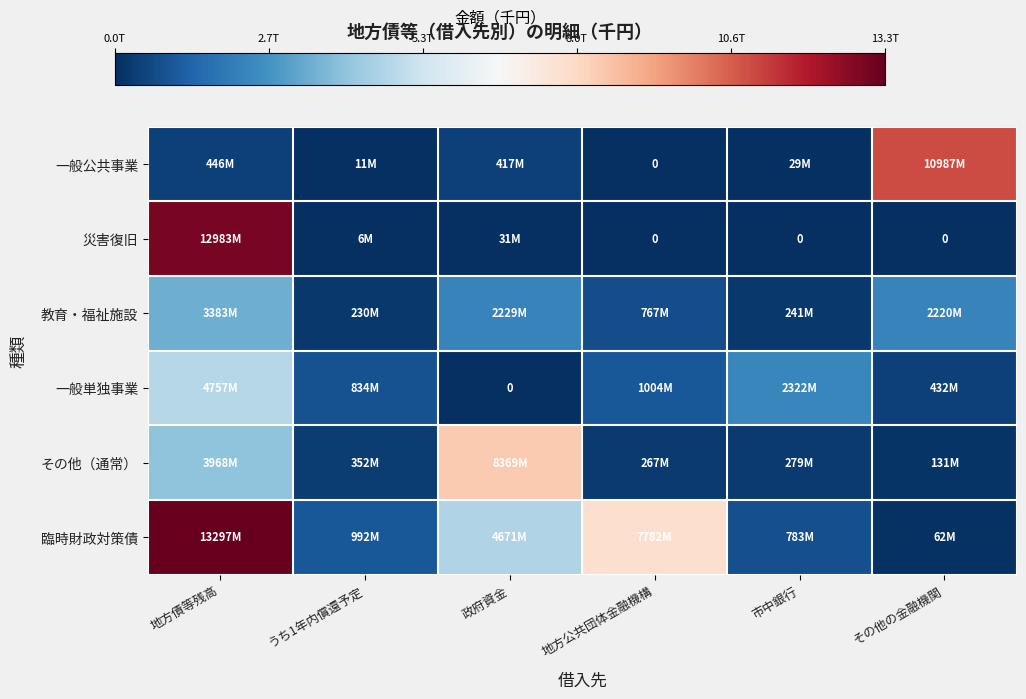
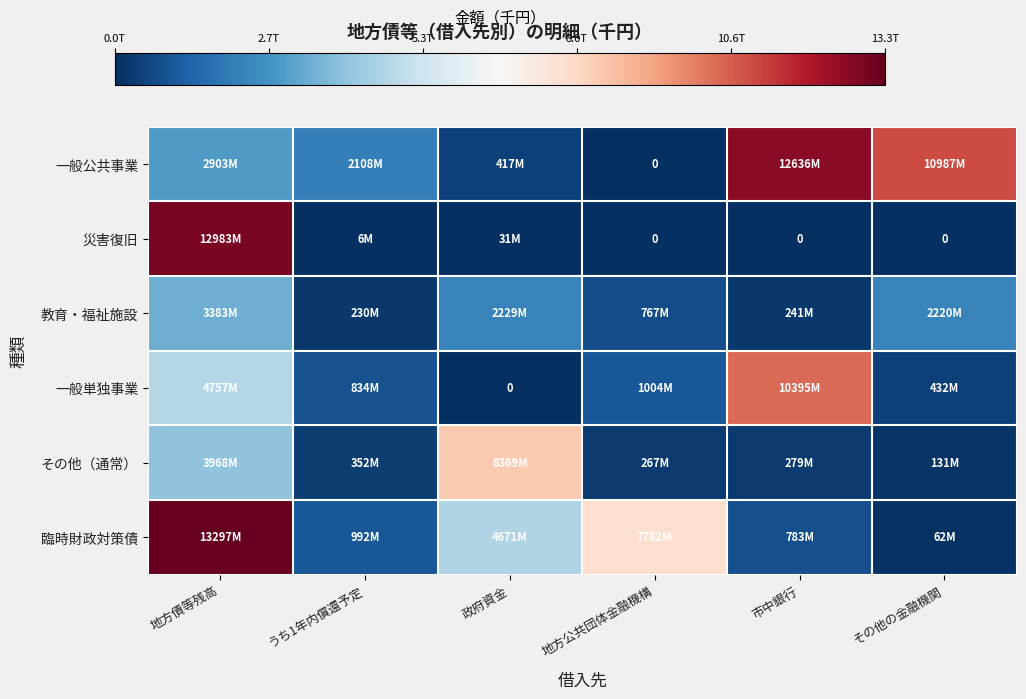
  {
    "一般公共事業": {
-     "地方債等残高": "446M",
-     "うち1年内償還予定": "11M",
+     "地方債等残高": "2903M",
+     "うち1年内償還予定": "2108M",
      "政府資金": "417M",
      "地方公共団体金融機構": "0",
-     "市中銀行": "29M",
+     "市中銀行": "12636M",
      "その他の金融機関": "10987M"
    },
    "災害復旧": {
      "地方債等残高": "12983M",
      "うち1年内償還予定": "6M",
      "政府資金": "31M",
      "地方公共団体金融機構": "0",
      "市中銀行": "0",
      "その他の金融機関": "0"
    },
    "教育・福祉施設": {
      "地方債等残高": "3383M",
      "うち1年内償還予定": "230M",
      "政府資金": "2229M",
      "地方公共団体金融機構": "767M",
      "市中銀行": "241M",
      "その他の金融機関": "2220M"
    },
    "一般単独事業": {
      "地方債等残高": "4757M",
      "うち1年内償還予定": "834M",
      "政府資金": "0",
      "地方公共団体金融機構": "1004M",
-     "市中銀行": "2322M",
+     "市中銀行": "10395M",
      "その他の金融機関": "432M"
    },
    "その他（通常）": {
      "地方債等残高": "3968M",
      "うち1年内償還予定": "352M",
      "政府資金": "8369M",
      "地方公共団体金融機構": "267M",
      "市中銀行": "279M",
      "その他の金融機関": "131M"
    },
    "臨時財政対策債": {
      "地方債等残高": "13297M",
      "うち1年内償還予定": "992M",
      "政府資金": "4671M",
      "地方公共団体金融機構": "7782M",
      "市中銀行": "783M",
      "その他の金融機関": "62M"
    }
  }
